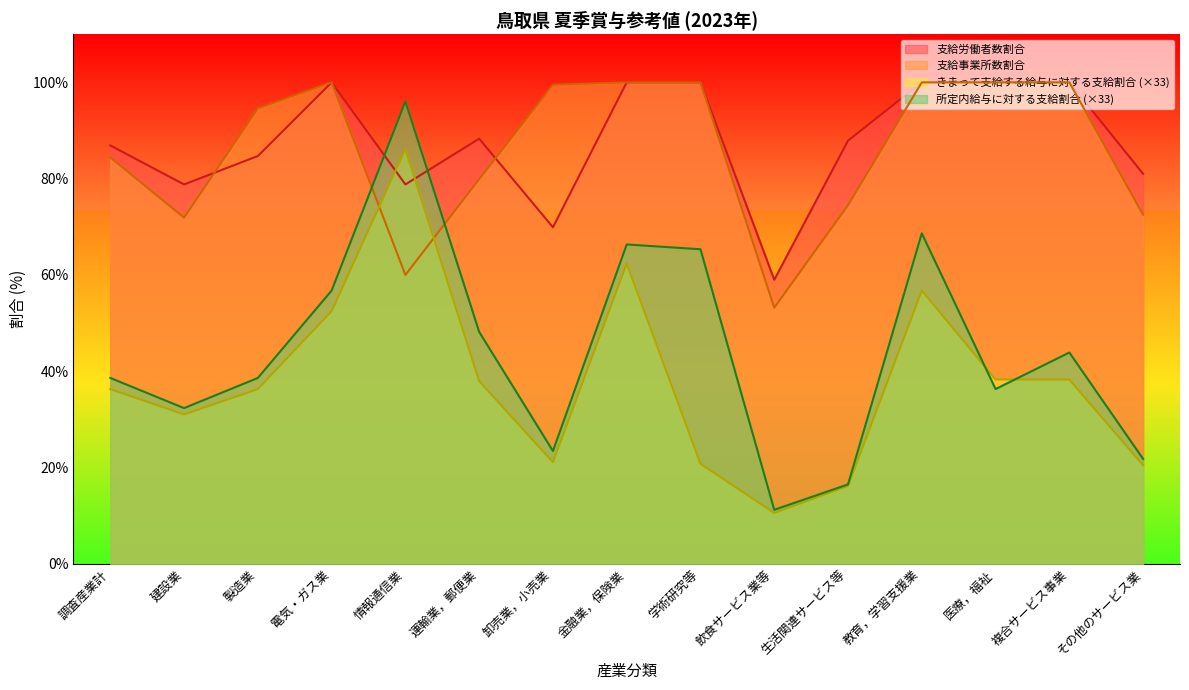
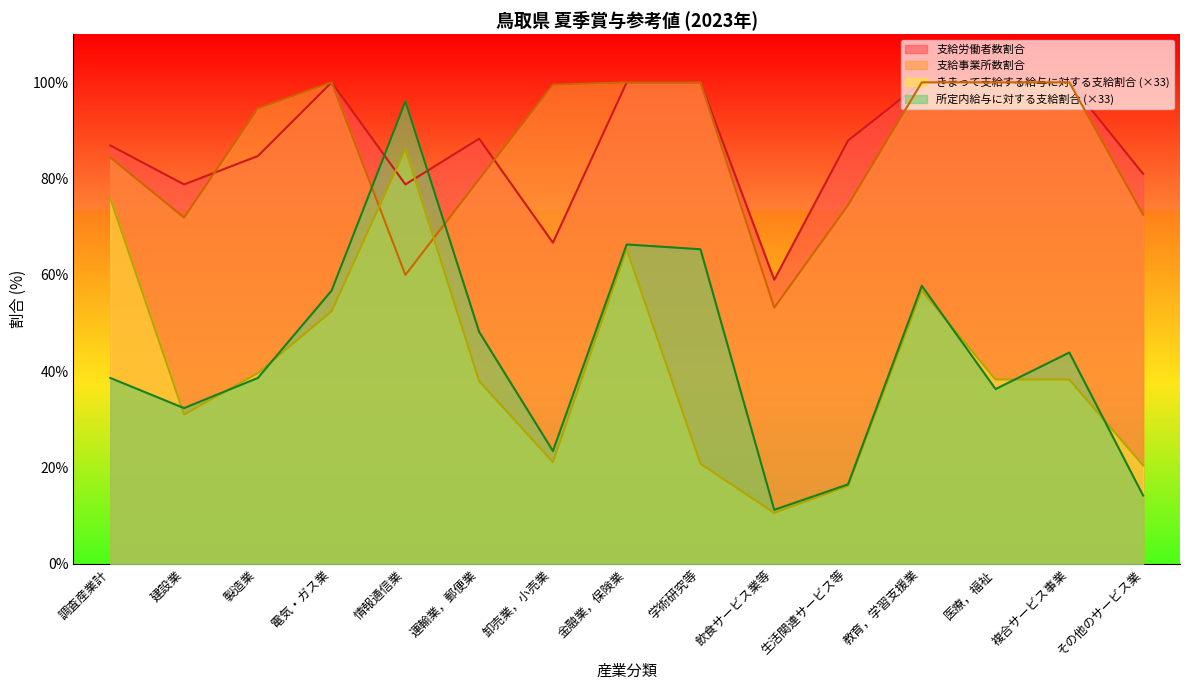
  {
    "支給労働者数割合": {
      "調査産業計": "87%",
      "建設業": "79%",
      "製造業": "85%",
      "情報通信業": "79%",
      "運輸業，郵便業": "88%",
-     "卸売業，小売業": "70%",
+     "卸売業，小売業": "67%",
      "飲食サービス業等": "59%",
      "生活関連サービス等": "88%",
      "その他のサービス業": "81%"
    },
    "支給事業所数割合": {
      "調査産業計": "84%",
      "建設業": "72%",
      "製造業": "95%",
      "情報通信業": "60%",
      "運輸業，郵便業": "80%",
      "卸売業，小売業": "100%",
      "飲食サービス業等": "53%",
      "生活関連サービス等": "75%",
      "その他のサービス業": "73%"
    },
    "きまって支給する給与に対する支給割合 (×33)": {
-     "調査産業計": "36%",
+     "調査産業計": "76%",
      "建設業": "31%",
-     "製造業": "36%",
+     "製造業": "40%",
      "電気・ガス業": "52%",
      "情報通信業": "86%",
      "運輸業，郵便業": "38%",
      "卸売業，小売業": "21%",
-     "金融業，保険業": "62%",
+     "金融業，保険業": "65%",
      "学術研究等": "21%",
      "飲食サービス業等": "11%",
      "教育，学習支援業": "57%",
      "医療，福祉": "38%",
      "複合サービス事業": "38%",
      "その他のサービス業": "20%"
    },
    "所定内給与に対する支給割合 (×33)": {
      "調査産業計": "39%",
      "建設業": "32%",
      "製造業": "39%",
      "電気・ガス業": "57%",
      "情報通信業": "96%",
      "運輸業，郵便業": "48%",
      "卸売業，小売業": "23%",
      "金融業，保険業": "66%",
      "学術研究等": "65%",
      "飲食サービス業等": "11%",
-     "教育，学習支援業": "69%",
+     "教育，学習支援業": "58%",
      "医療，福祉": "36%",
      "複合サービス事業": "44%",
-     "その他のサービス業": "22%"
+     "その他のサービス業": "14%"
    }
  }
